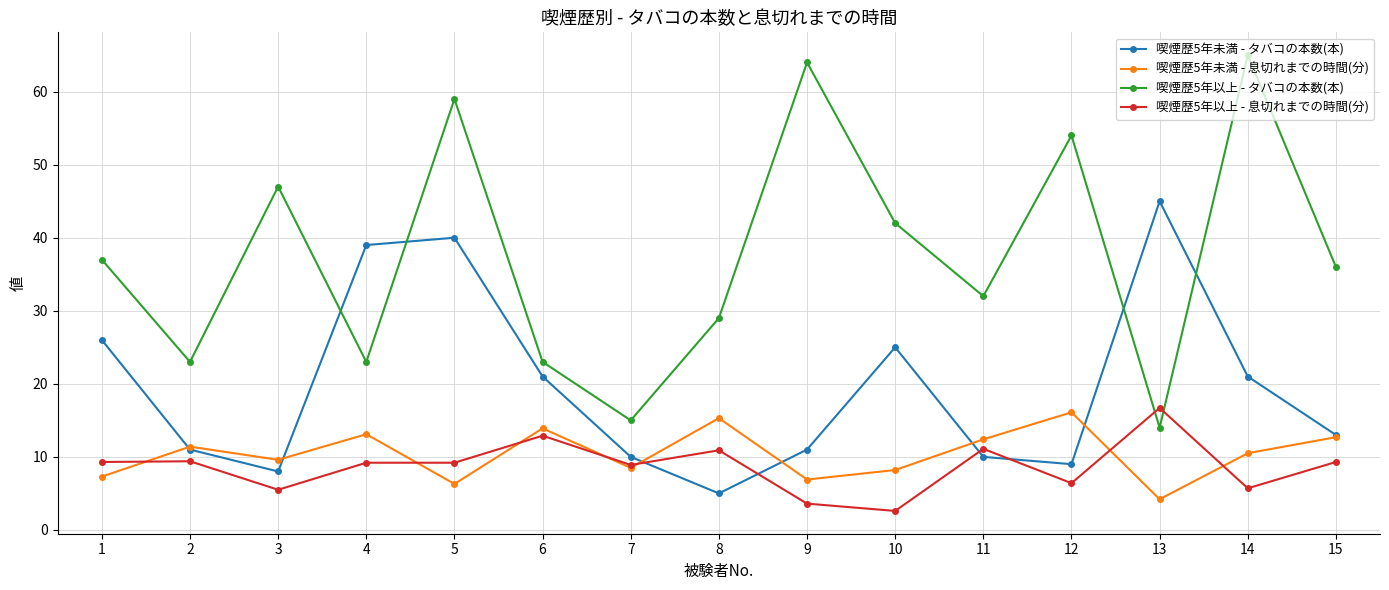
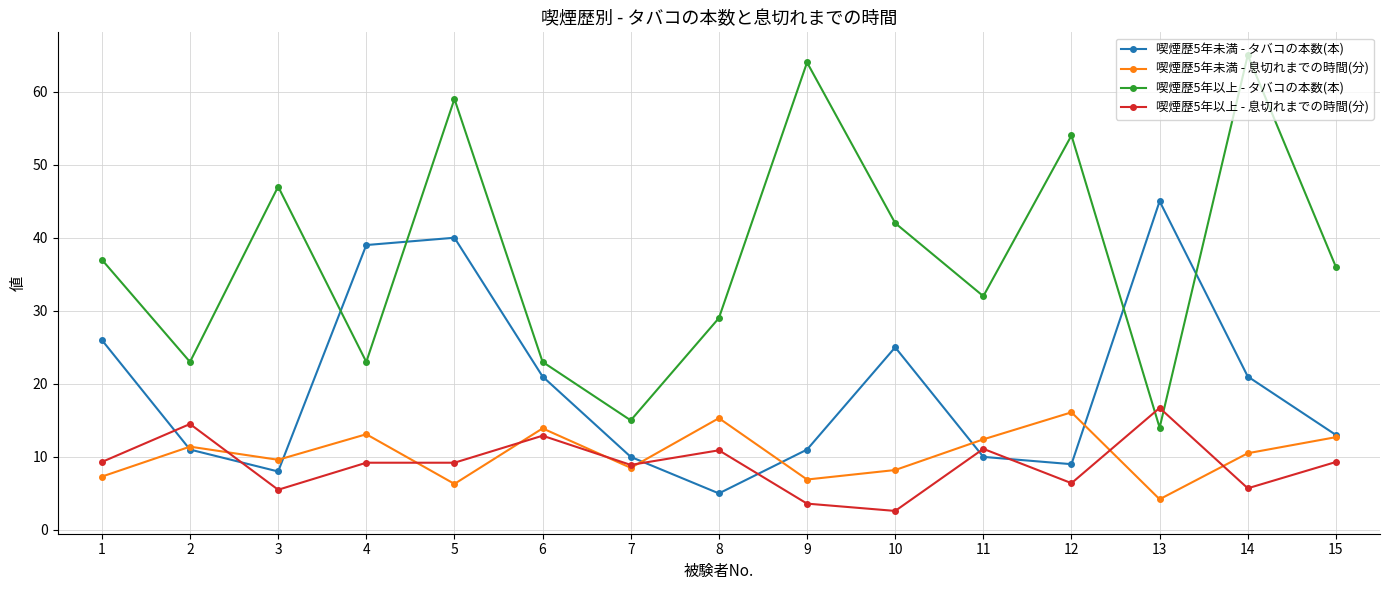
  {
    "喫煙歴5年未満 - タバコの本数(本)": {
      "1": 26,
      "2": 11,
      "3": 8,
      "4": 39,
      "5": 40,
      "6": 21,
      "7": 10,
      "8": 5,
      "9": 11,
      "10": 25,
      "11": 10,
      "12": 9,
      "13": 45,
      "14": 21
    },
    "喫煙歴5年未満 - 息切れまでの時間(分)": {
      "1": 7,
      "2": 11,
      "3": 10,
      "4": 13,
      "5": 6,
      "6": 14,
      "7": 9,
      "8": 15,
      "9": 7,
      "10": 8,
      "11": 12,
      "12": 16,
      "13": 4,
      "14": 11
    },
    "喫煙歴5年以上 - タバコの本数(本)": {
      "1": 37,
      "2": 23,
      "3": 47,
      "4": 23,
      "5": 59,
      "6": 23,
      "7": 15,
      "8": 29,
      "9": 64,
      "10": 42,
      "11": 32,
      "12": 54,
      "13": 14,
      "15": 36
    },
    "喫煙歴5年以上 - 息切れまでの時間(分)": {
      "1": 9,
-     "2": 9,
+     "2": 15,
      "3": 6,
      "4": 9,
      "5": 9,
      "6": 13,
      "7": 9,
      "8": 11,
      "9": 4,
      "10": 3,
      "11": 11,
      "12": 6,
      "13": 17,
      "14": 6,
      "15": 9
    }
  }
